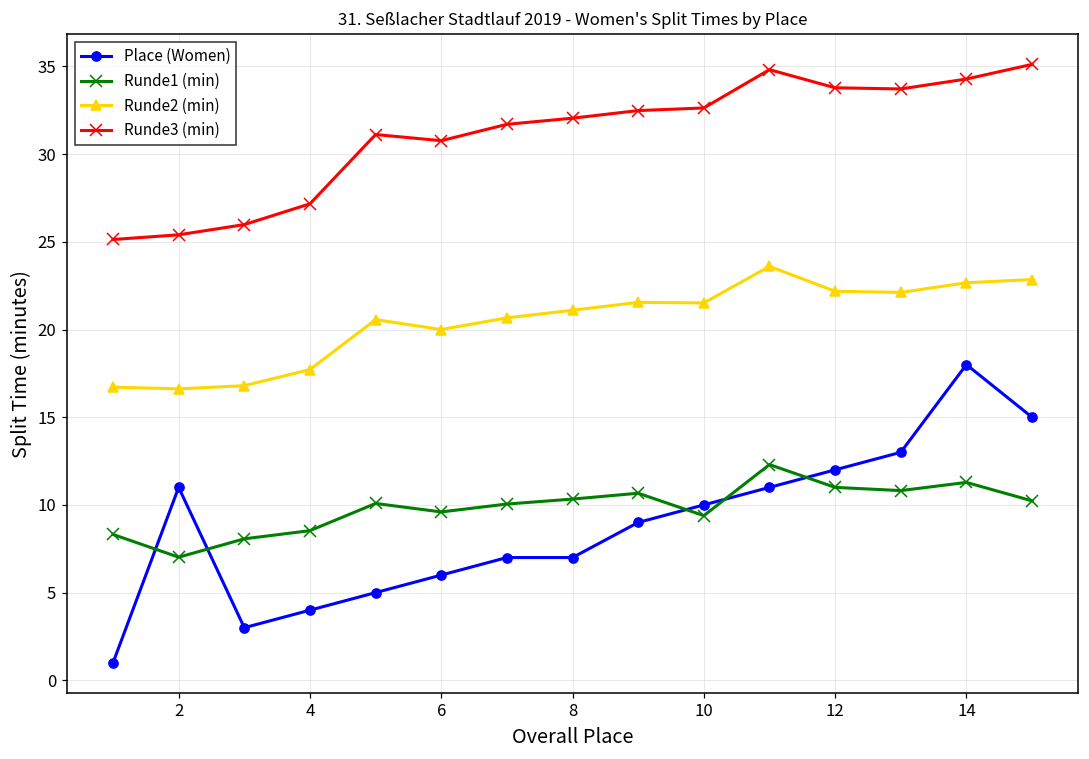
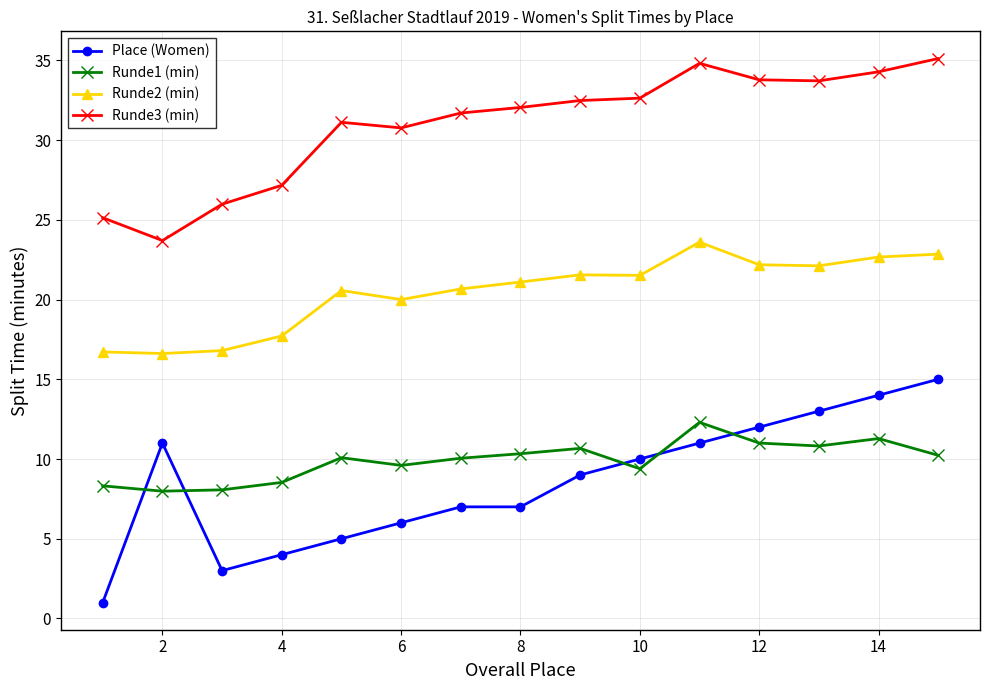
  {
    "Place (Women)": {
      "2": 11,
      "4": 4,
      "6": 6,
      "8": 7,
      "10": 10,
      "12": 12,
-     "14": 18
+     "14": 14
    },
    "Runde1 (min)": {
-     "2": 7.0,
+     "2": 8.0,
      "4": 8.5,
      "6": 9.6,
      "8": 10.3,
      "10": 9.4,
      "12": 11.0,
      "14": 11.3
    },
    "Runde2 (min)": {
      "2": 16.6,
      "4": 17.7,
      "6": 20.0,
      "8": 21.1,
      "10": 21.5,
      "12": 22.2,
      "14": 22.7
    },
    "Runde3 (min)": {
-     "2": 25.4,
+     "2": 23.7,
      "4": 27.2,
      "6": 30.8,
      "8": 32.1,
      "10": 32.6,
      "12": 33.8,
      "14": 34.3
    }
  }
